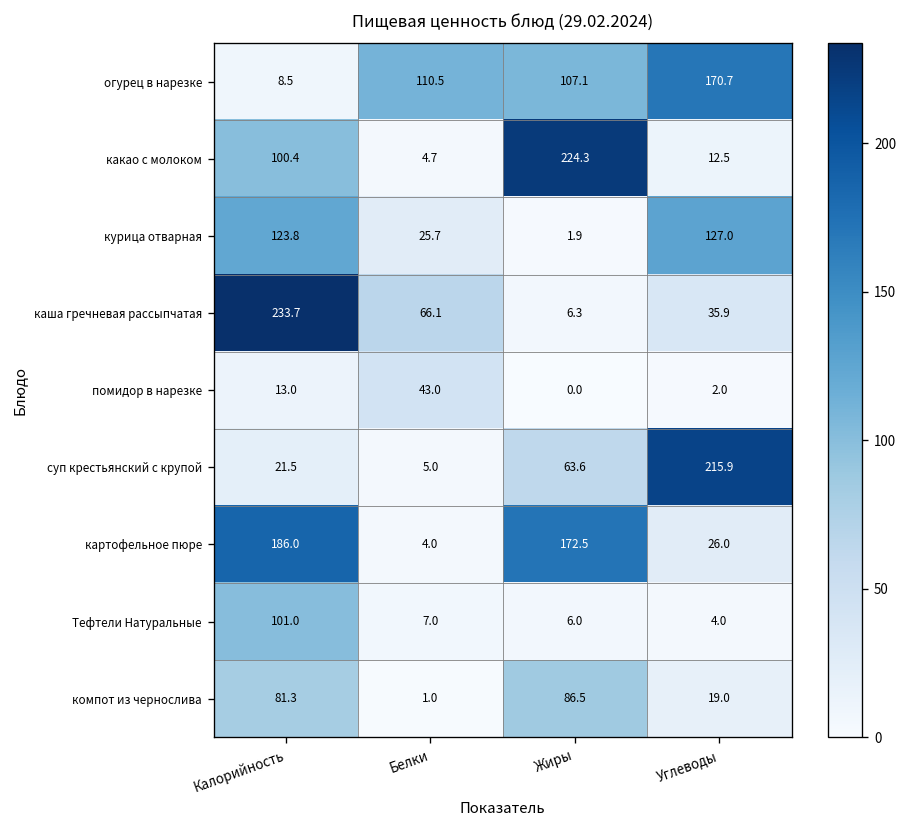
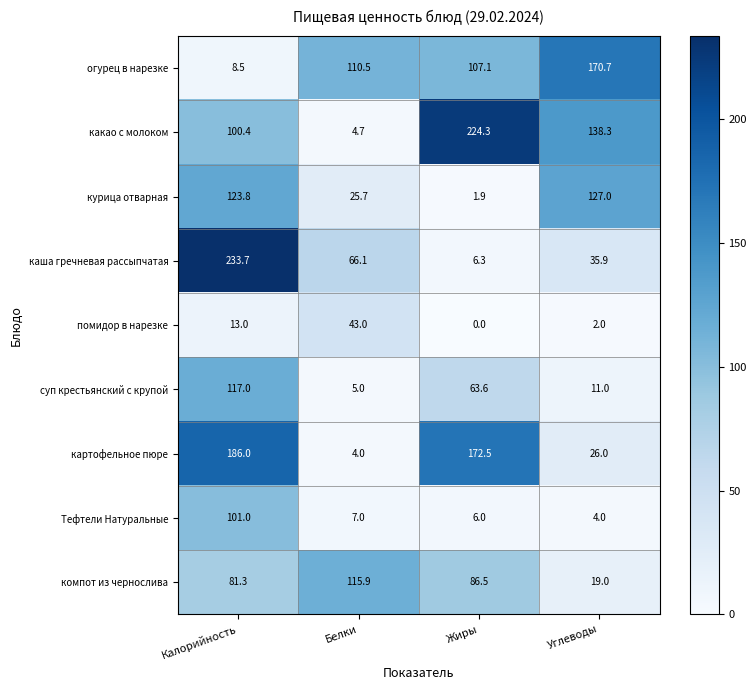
  {
    "огурец в нарезке": {
      "Калорийность": 8.5,
      "Белки": 110.5,
      "Жиры": 107.1,
      "Углеводы": 170.7
    },
    "какао с молоком": {
      "Калорийность": 100.4,
      "Белки": 4.7,
      "Жиры": 224.3,
-     "Углеводы": 12.5
+     "Углеводы": 138.3
    },
    "курица отварная": {
      "Калорийность": 123.8,
      "Белки": 25.7,
      "Жиры": 1.9,
      "Углеводы": 127.0
    },
    "каша гречневая рассыпчатая": {
      "Калорийность": 233.7,
      "Белки": 66.1,
      "Жиры": 6.3,
      "Углеводы": 35.9
    },
    "помидор в нарезке": {
      "Калорийность": 13.0,
      "Белки": 43.0,
      "Жиры": 0.0,
      "Углеводы": 2.0
    },
    "суп крестьянский с крупой": {
-     "Калорийность": 21.5,
+     "Калорийность": 117.0,
      "Белки": 5.0,
      "Жиры": 63.6,
-     "Углеводы": 215.9
+     "Углеводы": 11.0
    },
    "картофельное пюре": {
      "Калорийность": 186.0,
      "Белки": 4.0,
      "Жиры": 172.5,
      "Углеводы": 26.0
    },
    "Тефтели Натуральные": {
      "Калорийность": 101.0,
      "Белки": 7.0,
      "Жиры": 6.0,
      "Углеводы": 4.0
    },
    "компот из чернослива": {
      "Калорийность": 81.3,
-     "Белки": 1.0,
+     "Белки": 115.9,
      "Жиры": 86.5,
      "Углеводы": 19.0
    }
  }
